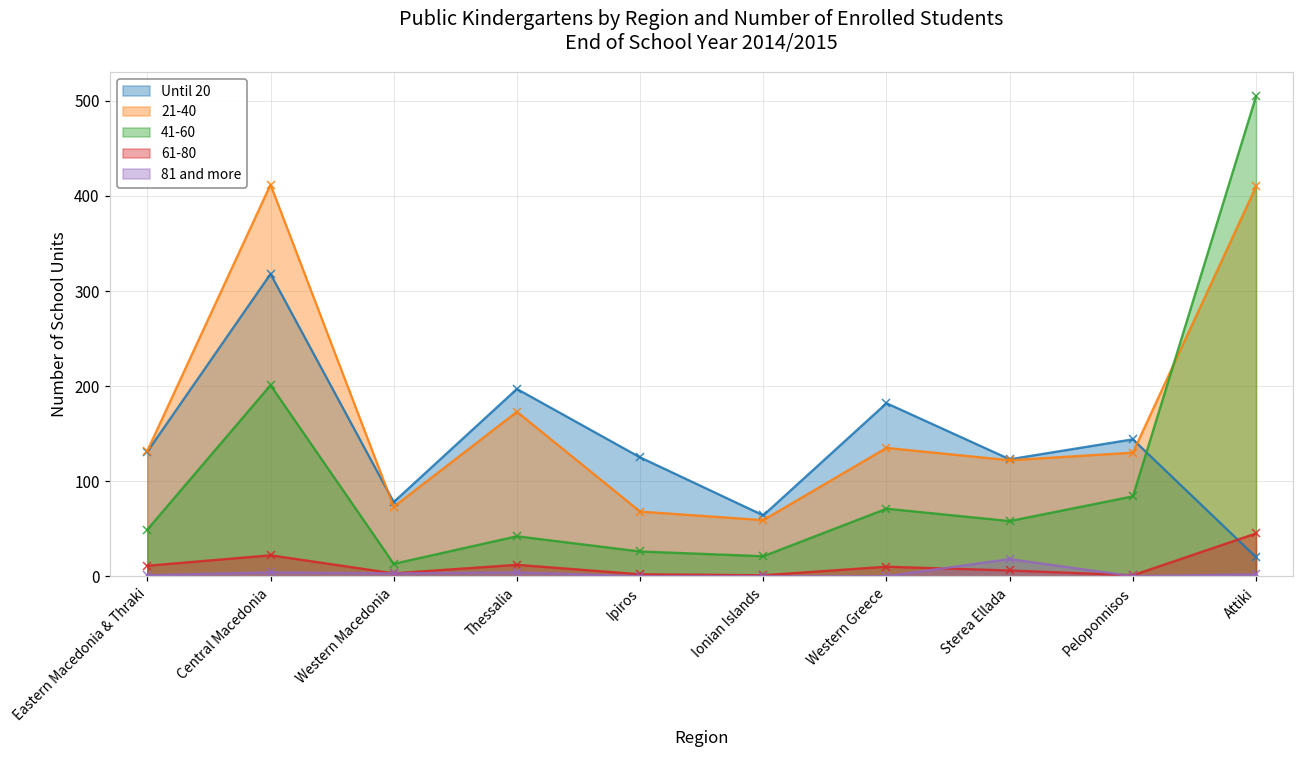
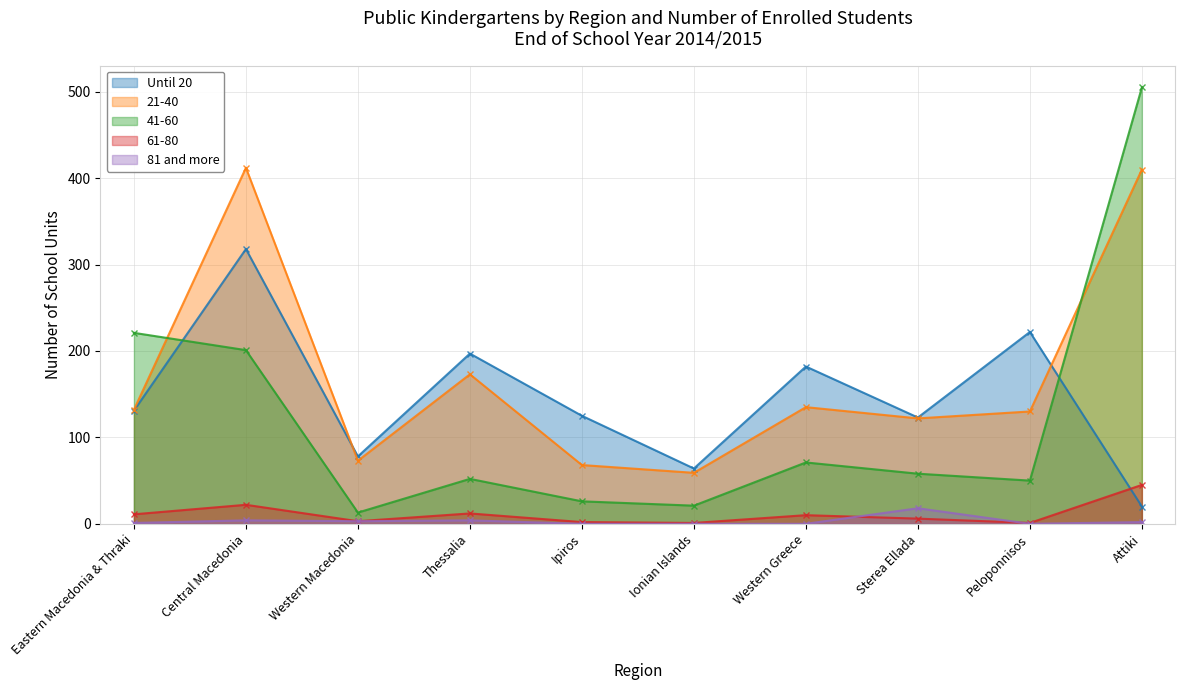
  {
    "Until 20": {
      "Central Macedonia": 320,
      "Western Macedonia": 80,
      "Thessalia": 200,
      "Ipiros": 130,
      "Ionian Islands": 60,
      "Western Greece": 180,
-     "Peloponnisos": 140,
+     "Peloponnisos": 220,
      "Attiki": 20
    },
    "41-60": {
-     "Eastern Macedonia & Thraki": 50,
+     "Eastern Macedonia & Thraki": 220,
      "Central Macedonia": 200,
      "Western Macedonia": 10,
-     "Thessalia": 40,
+     "Thessalia": 50,
      "Ipiros": 30,
      "Ionian Islands": 20,
      "Western Greece": 70,
      "Sterea Ellada": 60,
-     "Peloponnisos": 80,
+     "Peloponnisos": 50,
      "Attiki": 510
    },
    "81 and more": {
      "Eastern Macedonia & Thraki": 0,
      "Central Macedonia": 0,
      "Thessalia": 0,
      "Western Greece": 0,
      "Sterea Ellada": 20,
      "Attiki": 0
    }
  }
